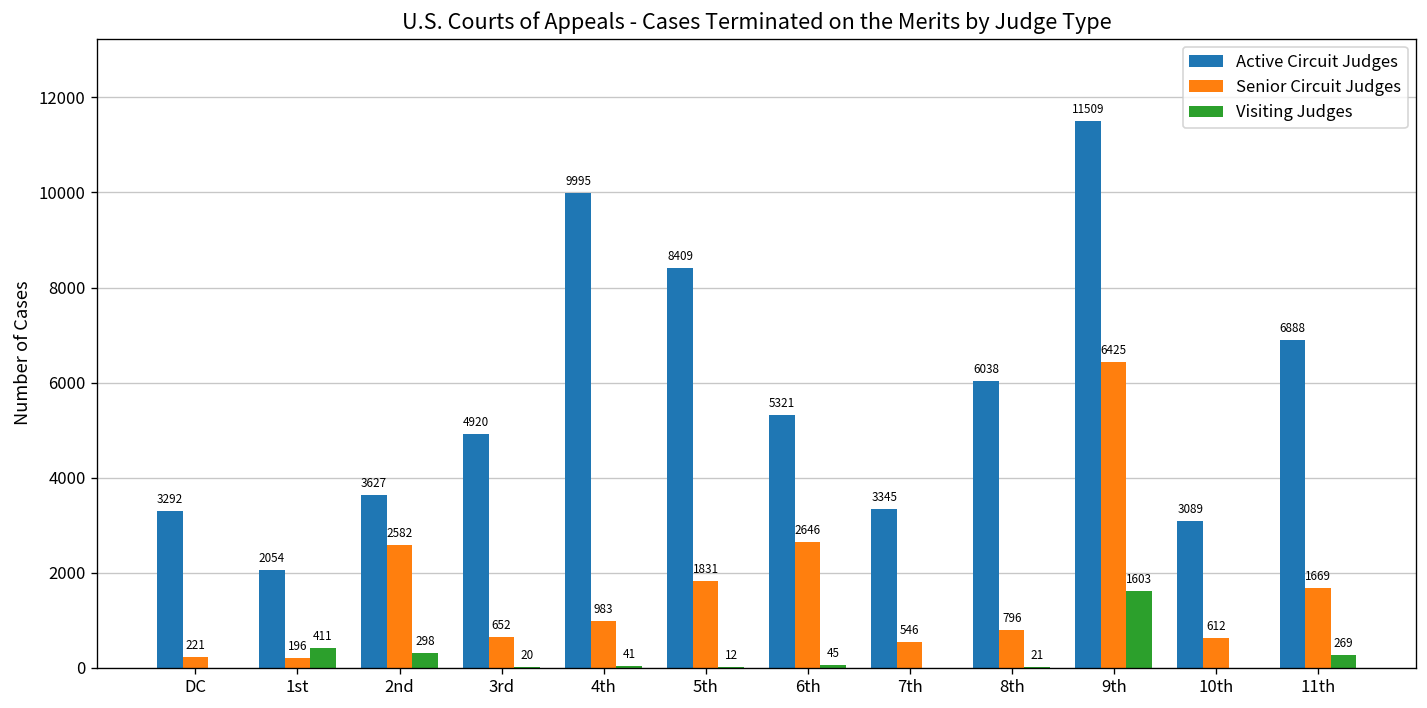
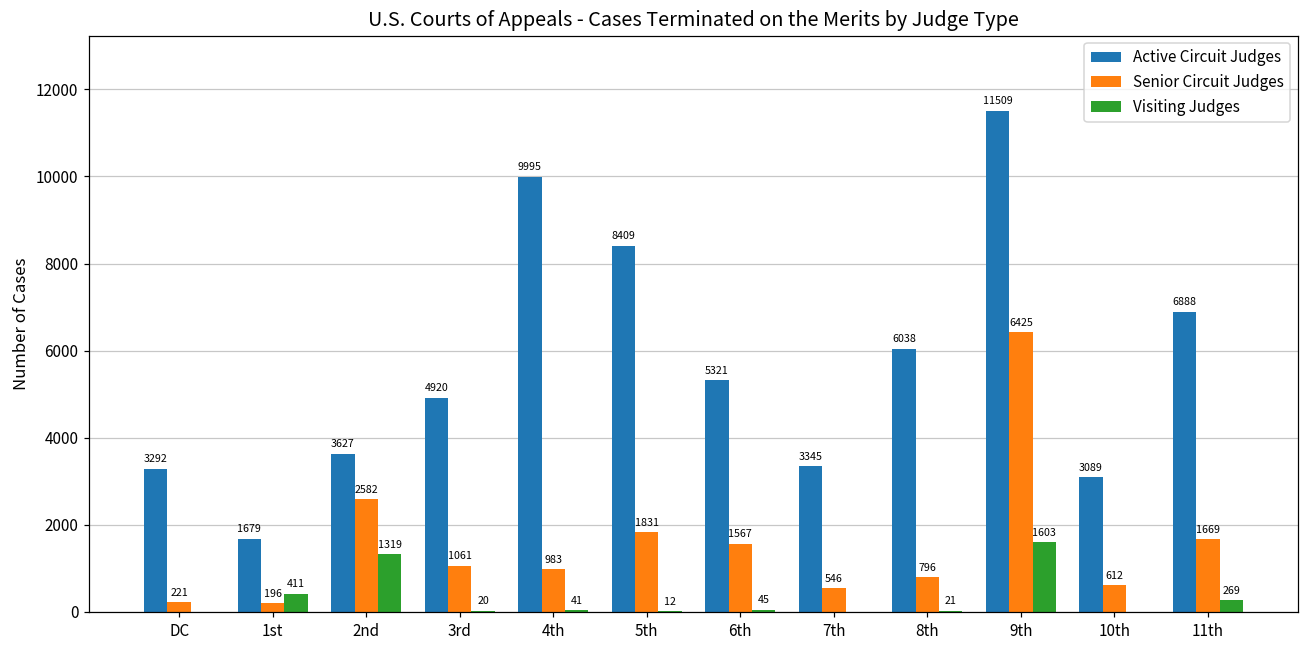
  {
    "Active Circuit Judges": {
      "DC": 3292,
-     "1st": 2054,
+     "1st": 1679,
      "2nd": 3627,
      "3rd": 4920,
      "4th": 9995,
      "5th": 8409,
      "6th": 5321,
      "7th": 3345,
      "8th": 6038,
      "9th": 11509,
      "10th": 3089,
      "11th": 6888
    },
    "Senior Circuit Judges": {
      "DC": 221,
      "1st": 196,
      "2nd": 2582,
-     "3rd": 652,
+     "3rd": 1061,
      "4th": 983,
      "5th": 1831,
-     "6th": 2646,
+     "6th": 1567,
      "7th": 546,
      "8th": 796,
      "9th": 6425,
      "10th": 612,
      "11th": 1669
    },
    "Visiting Judges": {
      "1st": 411,
-     "2nd": 298,
+     "2nd": 1319,
      "3rd": 20,
      "4th": 41,
      "5th": 12,
      "6th": 45,
      "8th": 21,
      "9th": 1603,
      "11th": 269
    }
  }
